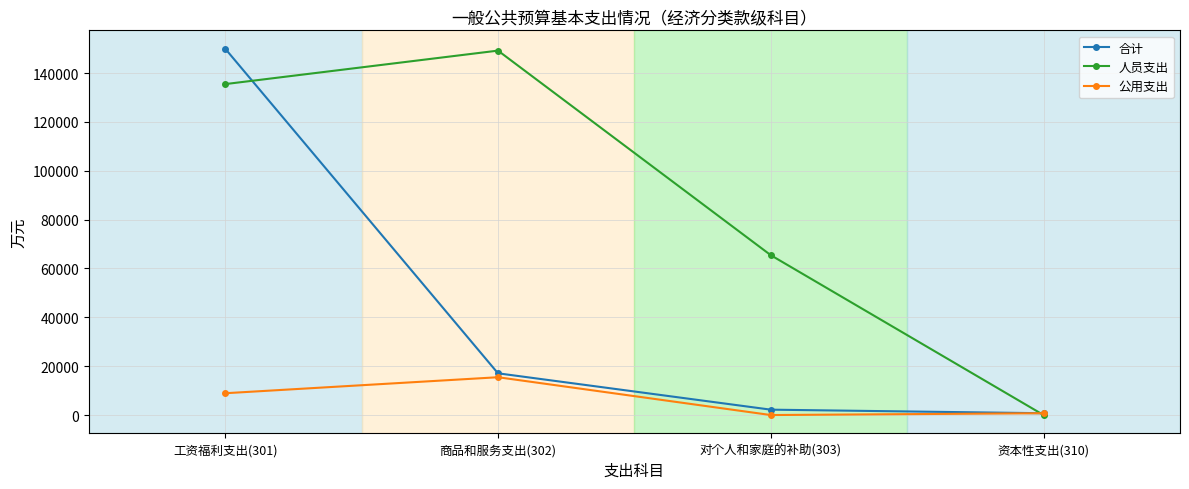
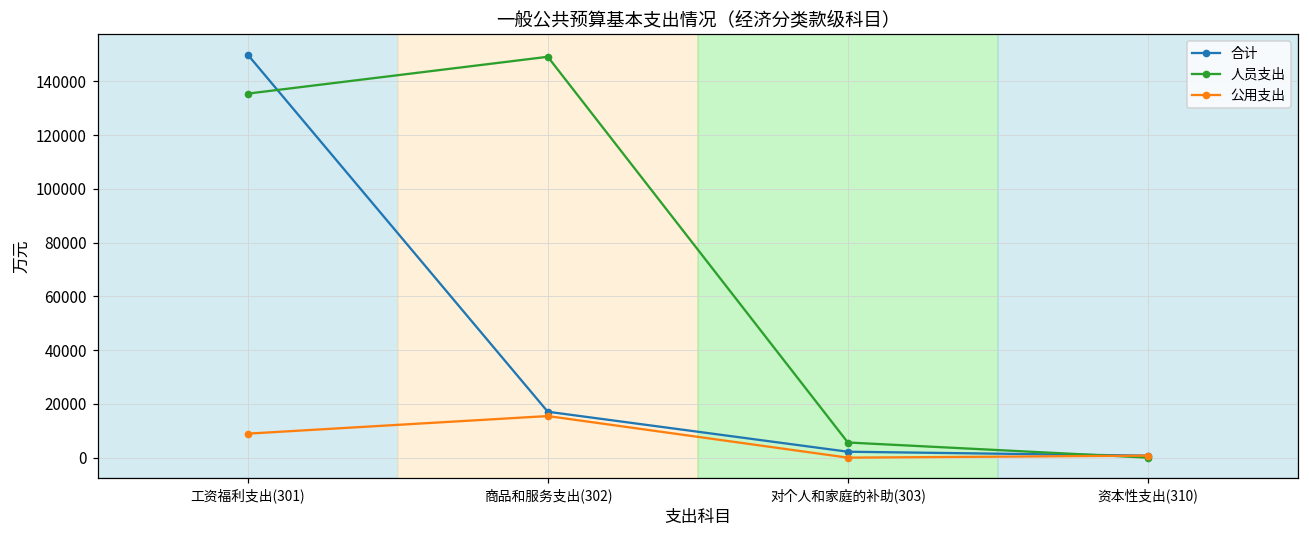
  {
    "合计": {
      "工资福利支出(301)": 150000,
      "商品和服务支出(302)": 17000,
      "对个人和家庭的补助(303)": 2000
    },
    "人员支出": {
      "工资福利支出(301)": 135000,
      "商品和服务支出(302)": 149000,
-     "对个人和家庭的补助(303)": 65000
+     "对个人和家庭的补助(303)": 6000
    },
    "公用支出": {
      "工资福利支出(301)": 9000,
      "商品和服务支出(302)": 15000,
      "对个人和家庭的补助(303)": 0
    }
  }
